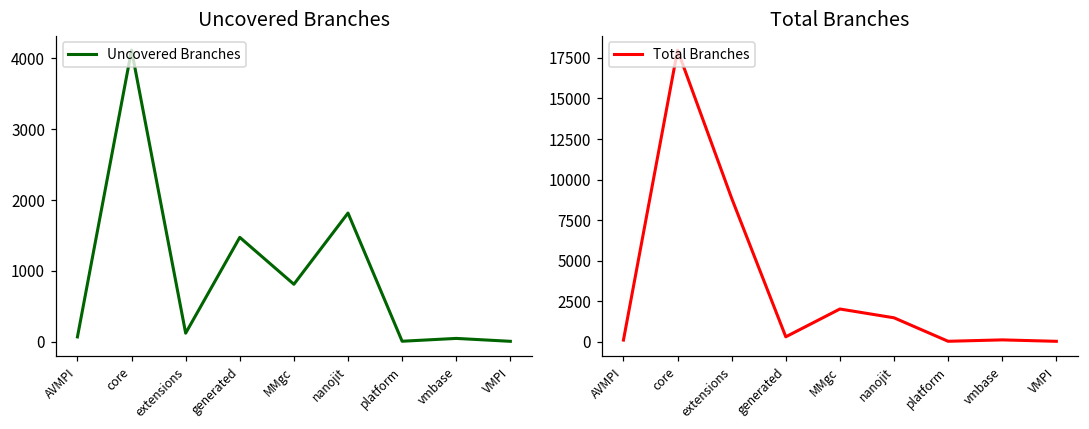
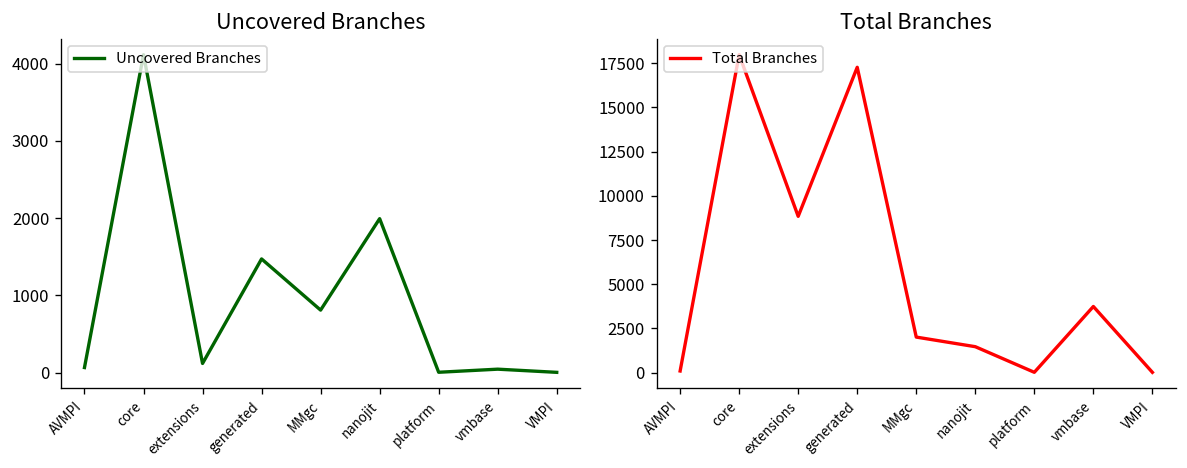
  {
    "Uncovered Branches": {
      "AVMPI": 100,
      "extensions": 100,
      "generated": 1500,
      "MMgc": 800,
-     "nanojit": 1800,
+     "nanojit": 2000,
      "platform": 0,
      "vmbase": 0,
      "VMPI": 0
    },
    "Total Branches": {
      "AVMPI": 100,
      "extensions": 8800,
-     "generated": 300,
+     "generated": 17300,
      "MMgc": 2000,
      "nanojit": 1500,
      "platform": 0,
-     "vmbase": 100,
+     "vmbase": 3700,
      "VMPI": 0
    }
  }
